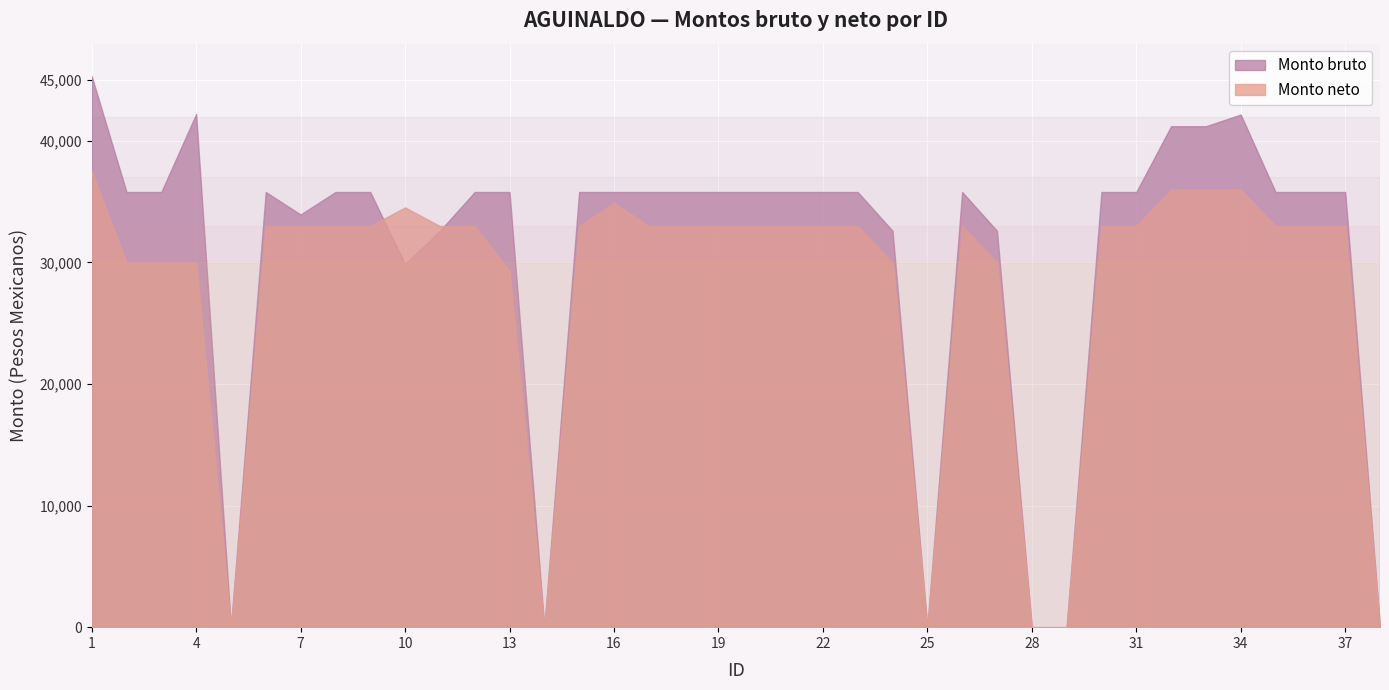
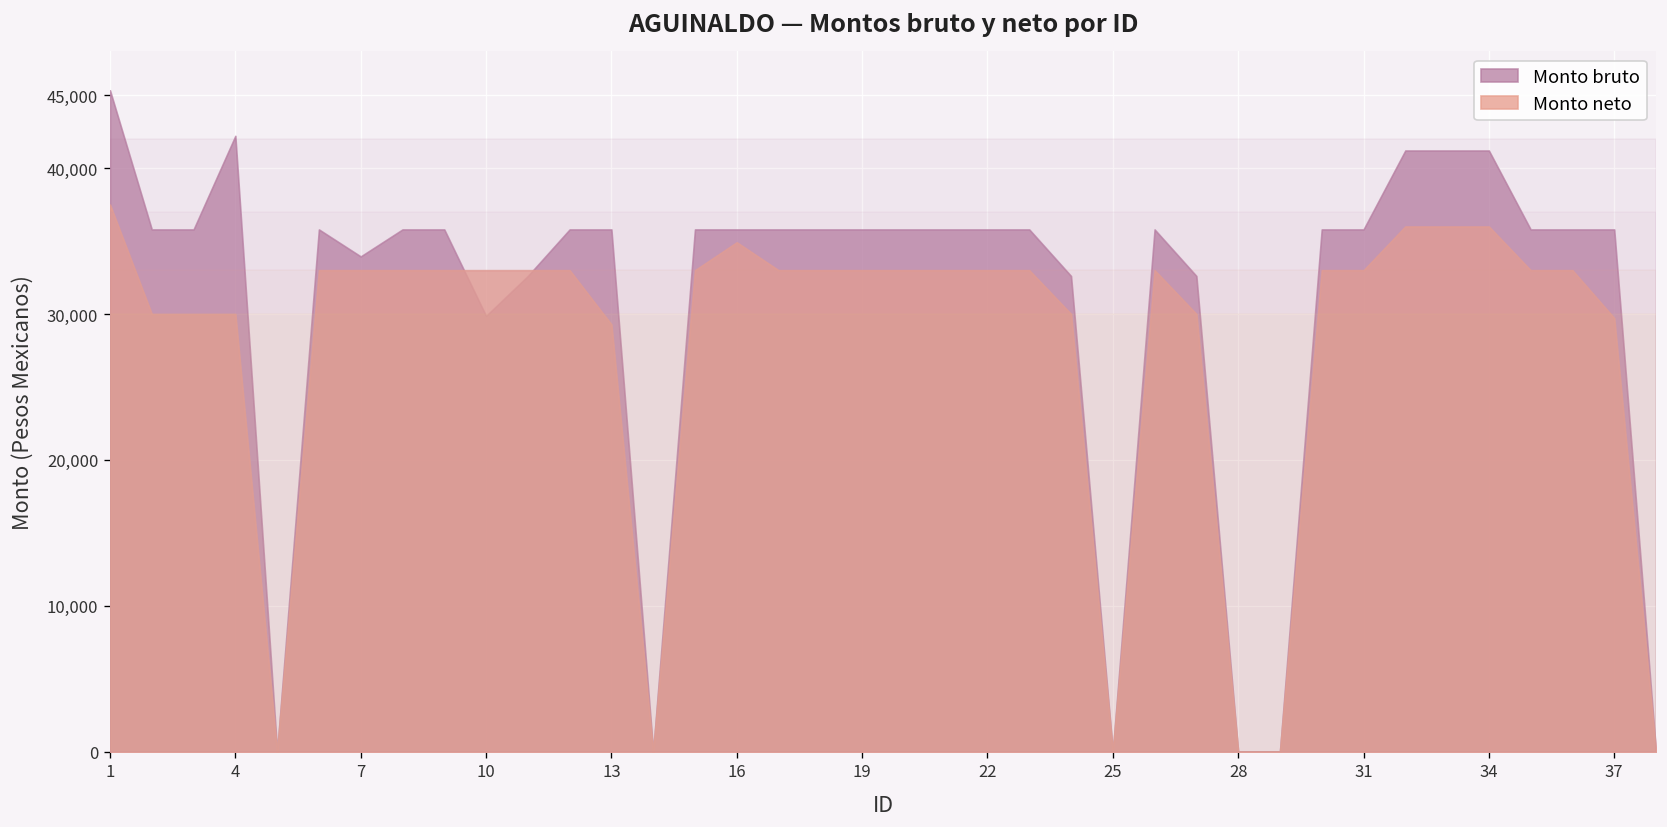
  {
    "Monto bruto": {
      "1": "45,300",
      "4": "42,200",
      "7": "33,900",
      "10": "29,900",
      "13": "35,800",
      "16": "35,800",
      "19": "35,800",
      "22": "35,800",
      "31": "35,800",
-     "34": "42,200",
+     "34": "41,200",
      "37": "35,800"
    },
    "Monto neto": {
      "1": "37,500",
      "4": "30,000",
      "7": "33,000",
-     "10": "34,500",
+     "10": "33,000",
      "13": "29,300",
      "16": "34,900",
      "19": "33,000",
      "22": "33,000",
      "31": "33,000",
      "34": "36,000",
-     "37": "33,000"
+     "37": "29,700"
    }
  }
